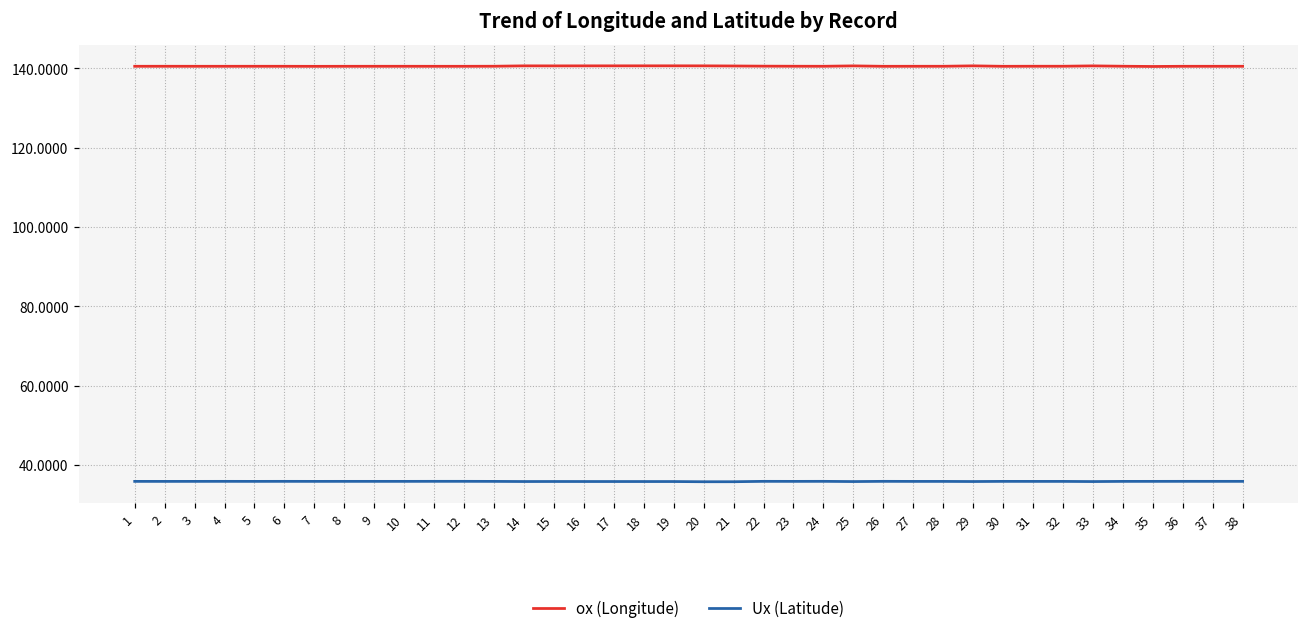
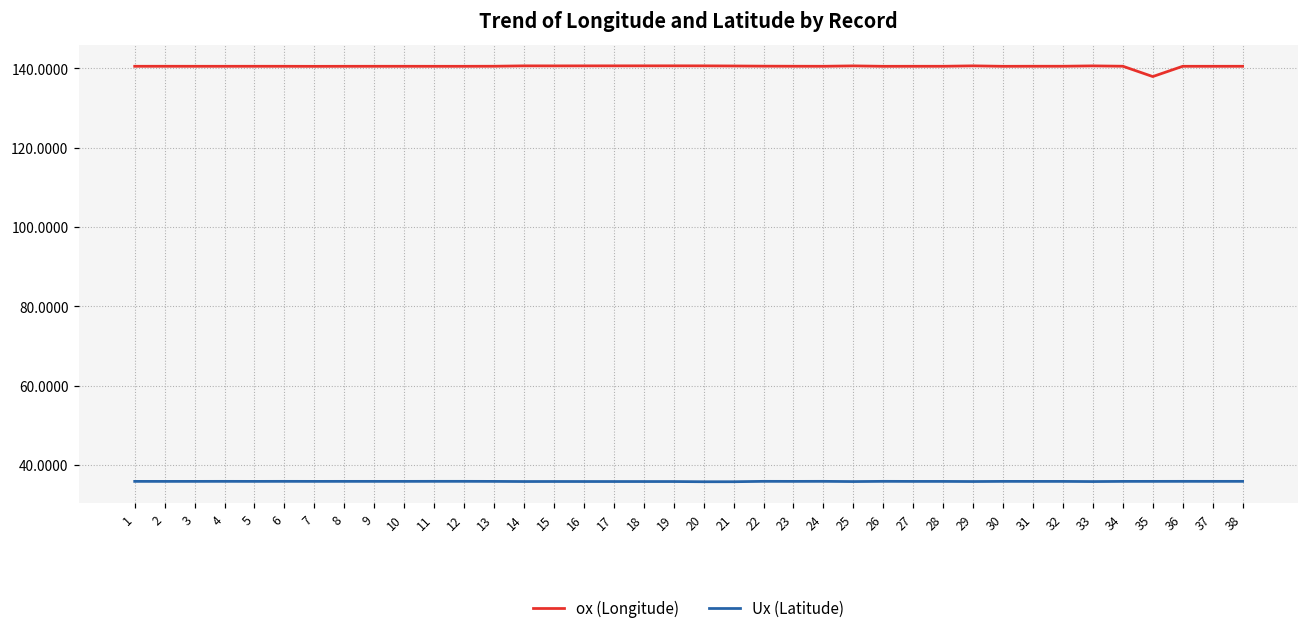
  {
    "ox (Longitude)": {
      "1": 140,
      "2": 141,
      "3": 140,
      "4": 140,
      "5": 140,
      "6": 140,
      "7": 140,
      "8": 140,
      "9": 140,
      "10": 140,
      "11": 140,
      "12": 140,
      "13": 141,
      "14": 141,
      "15": 141,
      "16": 141,
      "17": 141,
      "18": 141,
      "19": 141,
      "20": 141,
      "21": 141,
      "22": 141,
      "23": 141,
      "24": 140,
      "25": 141,
      "26": 140,
      "27": 140,
      "28": 141,
      "29": 141,
      "30": 140,
      "31": 141,
      "32": 141,
      "33": 141,
      "34": 141,
-     "35": 140,
+     "35": 138,
      "36": 140,
      "37": 140,
      "38": 140
    },
    "Ux (Latitude)": {
      "1": 36,
      "2": 36,
      "3": 36,
      "4": 36,
      "5": 36,
      "6": 36,
      "7": 36,
      "8": 36,
      "9": 36,
      "10": 36,
      "11": 36,
      "12": 36,
      "13": 36,
      "14": 36,
      "15": 36,
      "16": 36,
      "17": 36,
      "18": 36,
      "19": 36,
      "20": 36,
      "21": 36,
      "22": 36,
      "23": 36,
      "24": 36,
      "25": 36,
      "26": 36,
      "27": 36,
      "28": 36,
      "29": 36,
      "30": 36,
      "31": 36,
      "32": 36,
      "33": 36,
      "34": 36,
      "35": 36,
      "36": 36,
      "37": 36,
      "38": 36
    }
  }
